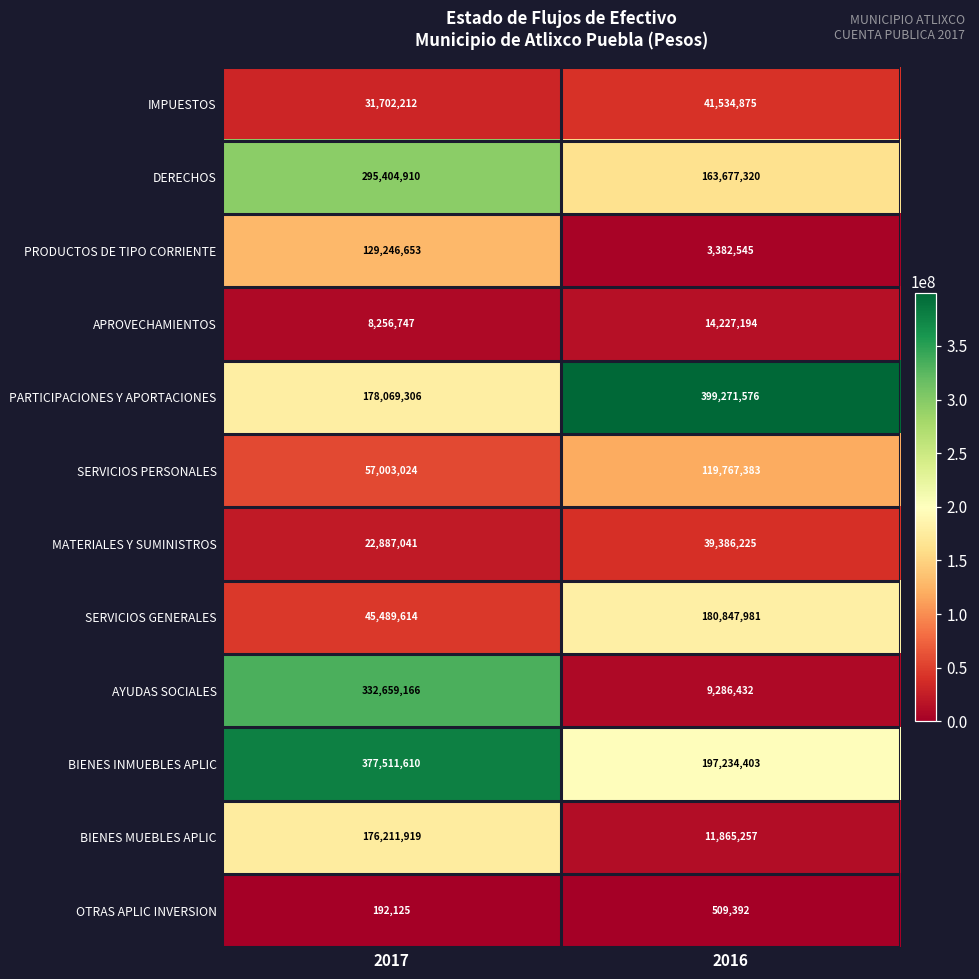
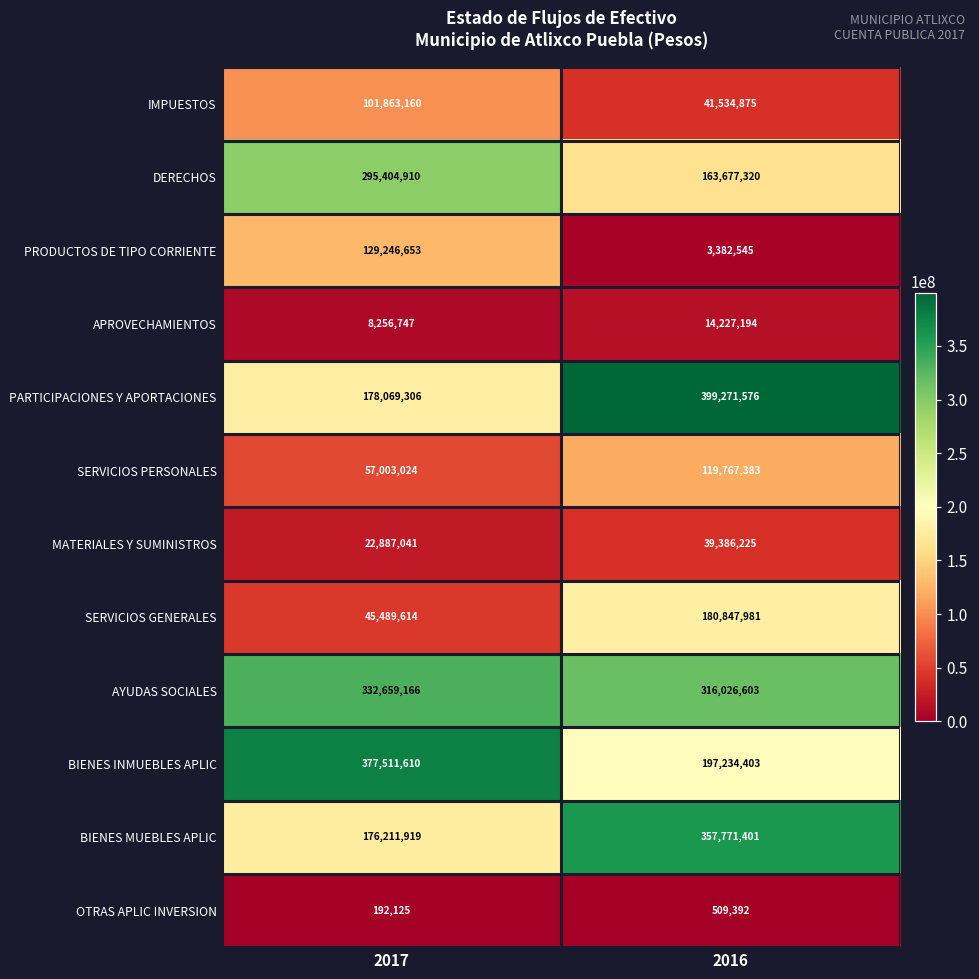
  {
    "IMPUESTOS": {
-     "2017": "31,702,212",
+     "2017": "101,863,160",
      "2016": "41,534,875"
    },
    "DERECHOS": {
      "2017": "295,404,910",
      "2016": "163,677,320"
    },
    "PRODUCTOS DE TIPO CORRIENTE": {
      "2017": "129,246,653",
      "2016": "3,382,545"
    },
    "APROVECHAMIENTOS": {
      "2017": "8,256,747",
      "2016": "14,227,194"
    },
    "PARTICIPACIONES Y APORTACIONES": {
      "2017": "178,069,306",
      "2016": "399,271,576"
    },
    "SERVICIOS PERSONALES": {
      "2017": "57,003,024",
      "2016": "119,767,383"
    },
    "MATERIALES Y SUMINISTROS": {
      "2017": "22,887,041",
      "2016": "39,386,225"
    },
    "SERVICIOS GENERALES": {
      "2017": "45,489,614",
      "2016": "180,847,981"
    },
    "AYUDAS SOCIALES": {
      "2017": "332,659,166",
-     "2016": "9,286,432"
+     "2016": "316,026,603"
    },
    "BIENES INMUEBLES APLIC": {
      "2017": "377,511,610",
      "2016": "197,234,403"
    },
    "BIENES MUEBLES APLIC": {
      "2017": "176,211,919",
-     "2016": "11,865,257"
+     "2016": "357,771,401"
    },
    "OTRAS APLIC INVERSION": {
      "2017": "192,125",
      "2016": "509,392"
    }
  }
